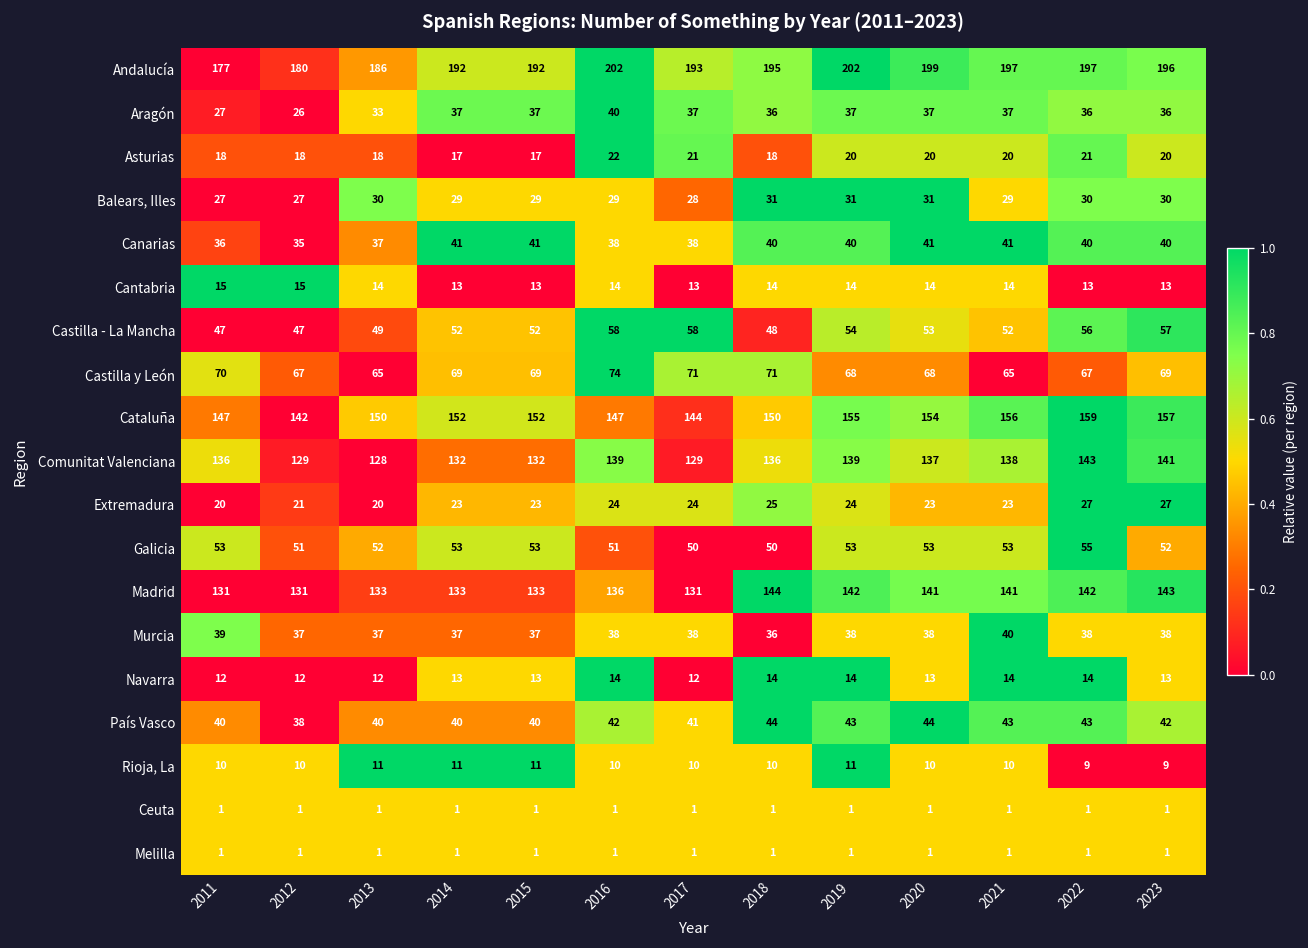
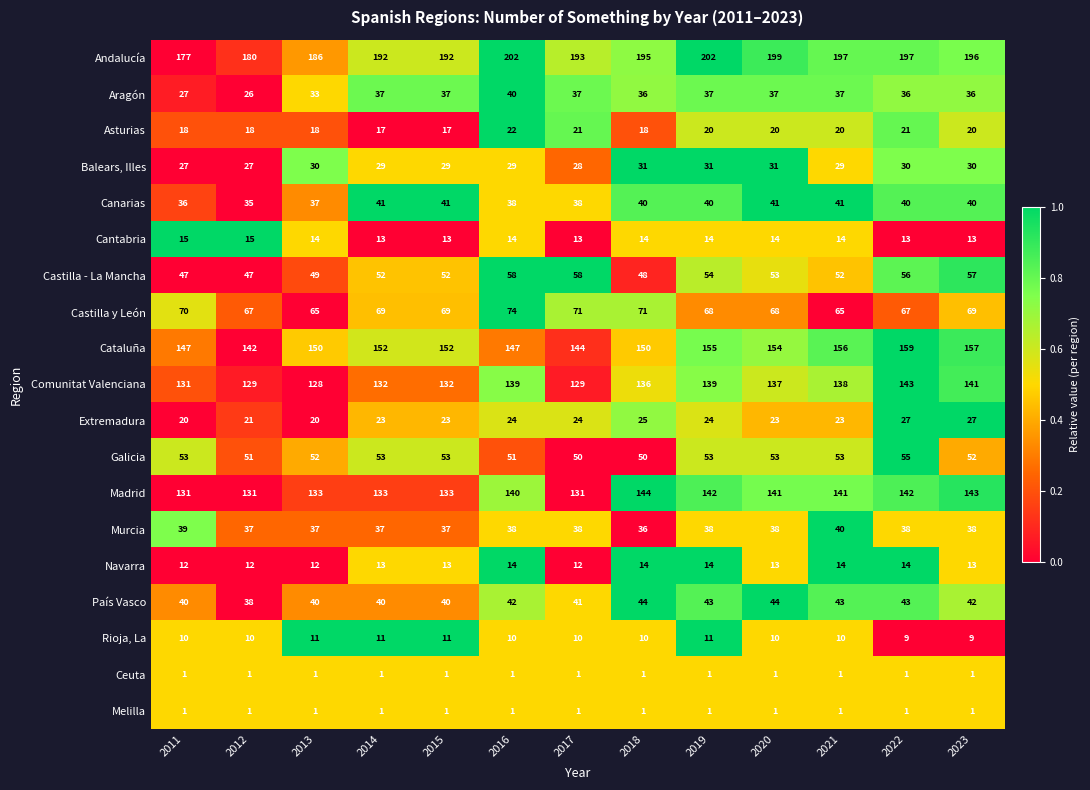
  {
    "Comunitat Valenciana": {
-     "2011": 136,
+     "2011": 131,
      "2012": 129,
      "2013": 128,
      "2014": 132,
      "2015": 132,
      "2016": 139,
      "2017": 129,
      "2018": 136,
      "2019": 139,
      "2020": 137,
      "2021": 138,
      "2022": 143,
      "2023": 141
    },
    "Madrid": {
      "2011": 131,
      "2012": 131,
      "2013": 133,
      "2014": 133,
      "2015": 133,
-     "2016": 136,
+     "2016": 140,
      "2017": 131,
      "2018": 144,
      "2019": 142,
      "2020": 141,
      "2021": 141,
      "2022": 142,
      "2023": 143
    }
  }
